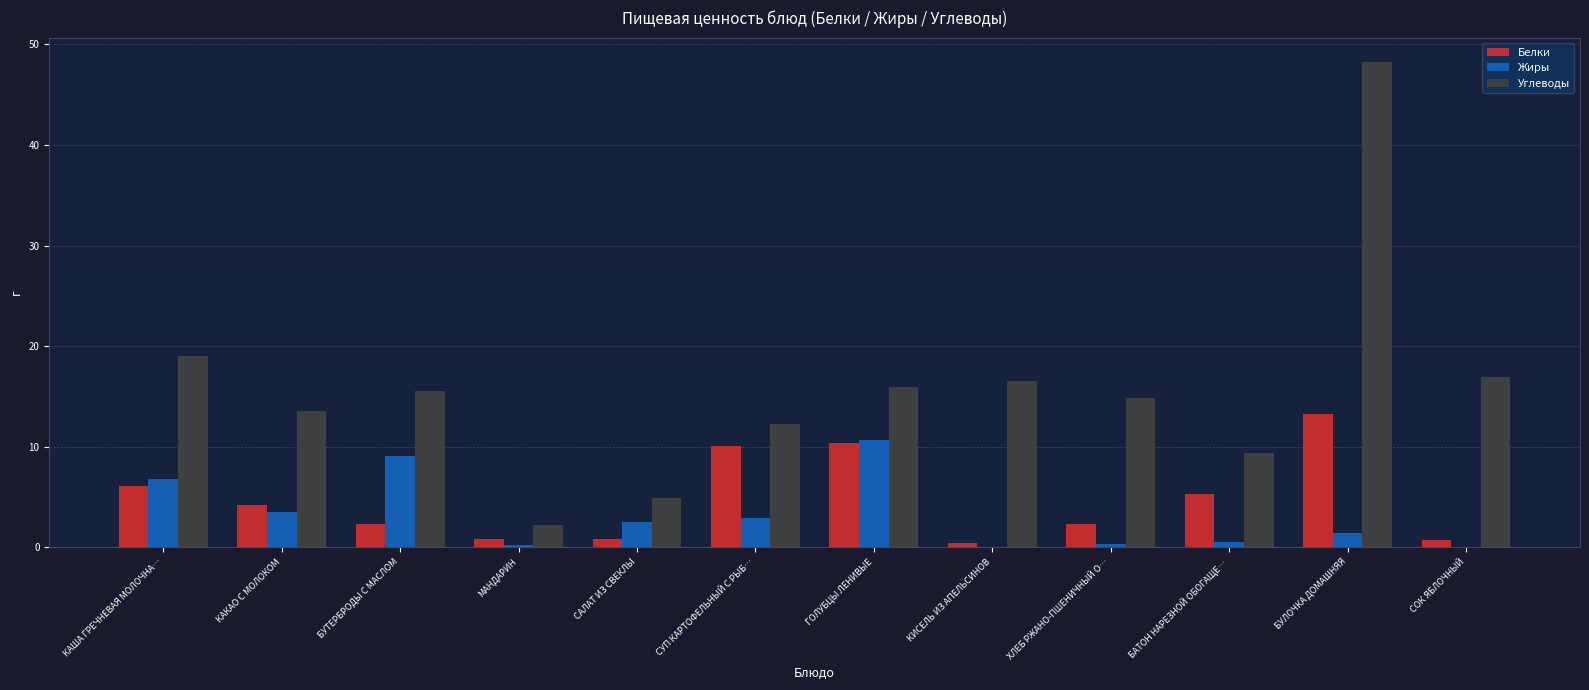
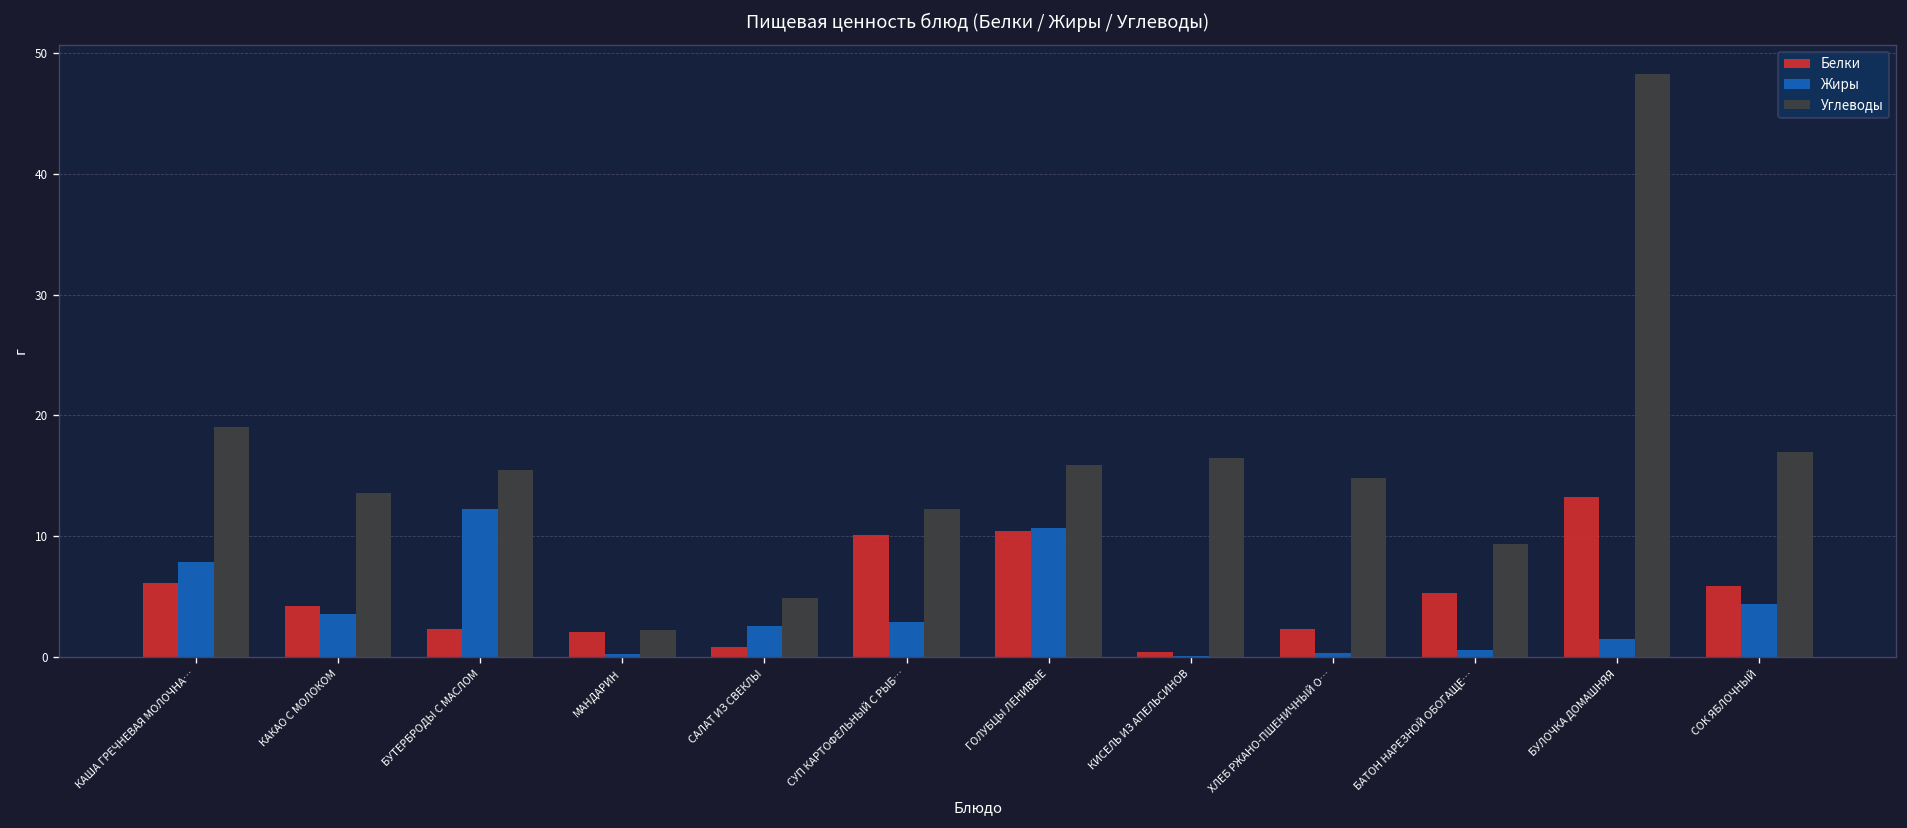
  {
    "Белки": {
      "КАША ГРЕЧНЕВАЯ МОЛОЧНА…": 6.1,
      "КАКАО С МОЛОКОМ": 4.3,
      "БУТЕРБРОДЫ С МАСЛОМ": 2.3,
-     "МАНДАРИН": 0.8,
+     "МАНДАРИН": 2.1,
      "САЛАТ ИЗ СВЕКЛЫ": 0.8,
      "СУП КАРТОФЕЛЬНЫЙ С РЫБ…": 10.1,
      "ГОЛУБЦЫ ЛЕНИВЫЕ": 10.4,
      "КИСЕЛЬ ИЗ АПЕЛЬСИНОВ": 0.4,
      "ХЛЕБ РЖАНО-ПШЕНИЧНЫЙ О…": 2.3,
      "БАТОН НАРЕЗНОЙ ОБОГАЩЕ…": 5.3,
      "БУЛОЧКА ДОМАШНЯЯ": 13.3,
-     "СОК ЯБЛОЧНЫЙ": 0.8
+     "СОК ЯБЛОЧНЫЙ": 5.8
    },
    "Жиры": {
-     "КАША ГРЕЧНЕВАЯ МОЛОЧНА…": 6.8,
+     "КАША ГРЕЧНЕВАЯ МОЛОЧНА…": 7.9,
      "КАКАО С МОЛОКОМ": 3.5,
-     "БУТЕРБРОДЫ С МАСЛОМ": 9.1,
+     "БУТЕРБРОДЫ С МАСЛОМ": 12.3,
      "САЛАТ ИЗ СВЕКЛЫ": 2.6,
      "СУП КАРТОФЕЛЬНЫЙ С РЫБ…": 2.9,
      "ГОЛУБЦЫ ЛЕНИВЫЕ": 10.7,
      "ХЛЕБ РЖАНО-ПШЕНИЧНЫЙ О…": 0.3,
      "БАТОН НАРЕЗНОЙ ОБОГАЩЕ…": 0.6,
      "БУЛОЧКА ДОМАШНЯЯ": 1.5,
-     "СОК ЯБЛОЧНЫЙ": 0.0
+     "СОК ЯБЛОЧНЫЙ": 4.4
    },
    "Углеводы": {
      "КАША ГРЕЧНЕВАЯ МОЛОЧНА…": 19.0,
      "КАКАО С МОЛОКОМ": 13.6,
      "БУТЕРБРОДЫ С МАСЛОМ": 15.5,
      "МАНДАРИН": 2.2,
      "САЛАТ ИЗ СВЕКЛЫ": 4.9,
      "СУП КАРТОФЕЛЬНЫЙ С РЫБ…": 12.3,
      "ГОЛУБЦЫ ЛЕНИВЫЕ": 15.9,
      "КИСЕЛЬ ИЗ АПЕЛЬСИНОВ": 16.5,
      "ХЛЕБ РЖАНО-ПШЕНИЧНЫЙ О…": 14.8,
      "БАТОН НАРЕЗНОЙ ОБОГАЩЕ…": 9.4,
      "БУЛОЧКА ДОМАШНЯЯ": 48.3,
      "СОК ЯБЛОЧНЫЙ": 17.0
    }
  }
